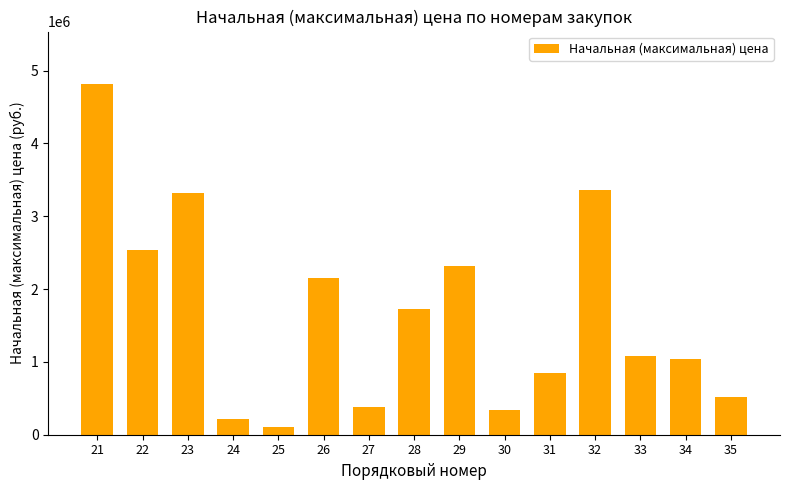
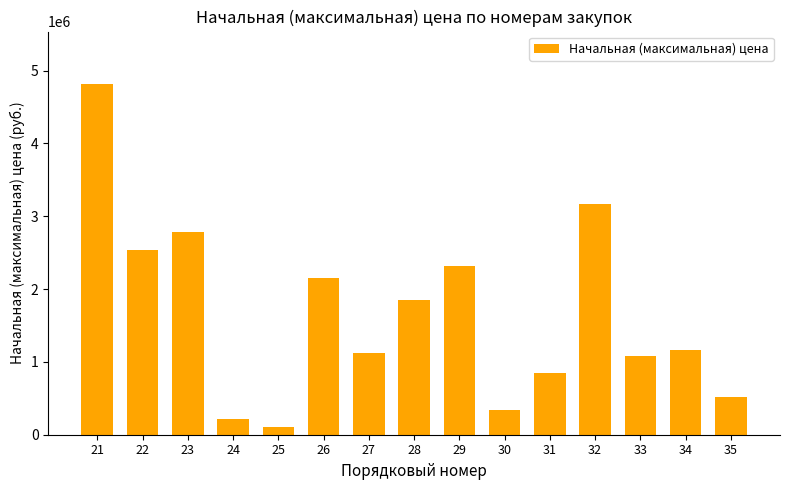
  {
    "21": 4800000,
    "22": 2500000,
-   "23": 3300000,
+   "23": 2800000,
    "24": 200000,
    "25": 100000,
    "26": 2200000,
-   "27": 400000,
-   "28": 1700000,
+   "27": 1100000,
+   "28": 1800000,
    "29": 2300000,
    "30": 300000,
    "31": 900000,
-   "32": 3400000,
+   "32": 3200000,
    "33": 1100000,
-   "34": 1000000,
+   "34": 1200000,
    "35": 500000
  }
